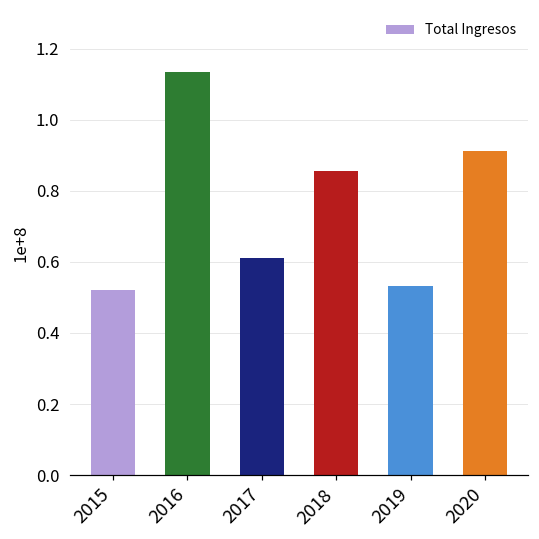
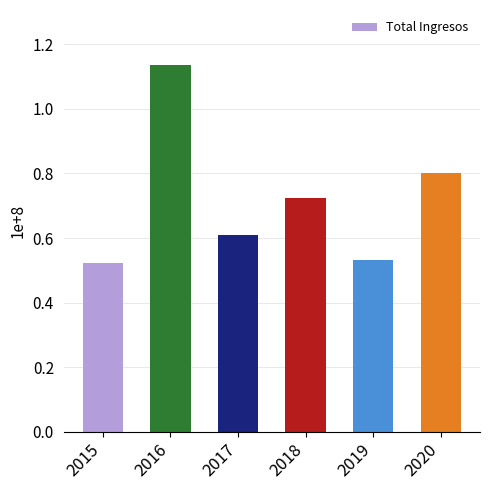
  {
    "2015": 0.52,
    "2016": 1.14,
    "2017": 0.61,
-   "2018": 0.86,
+   "2018": 0.72,
    "2019": 0.53,
-   "2020": 0.91
+   "2020": 0.80
  }
